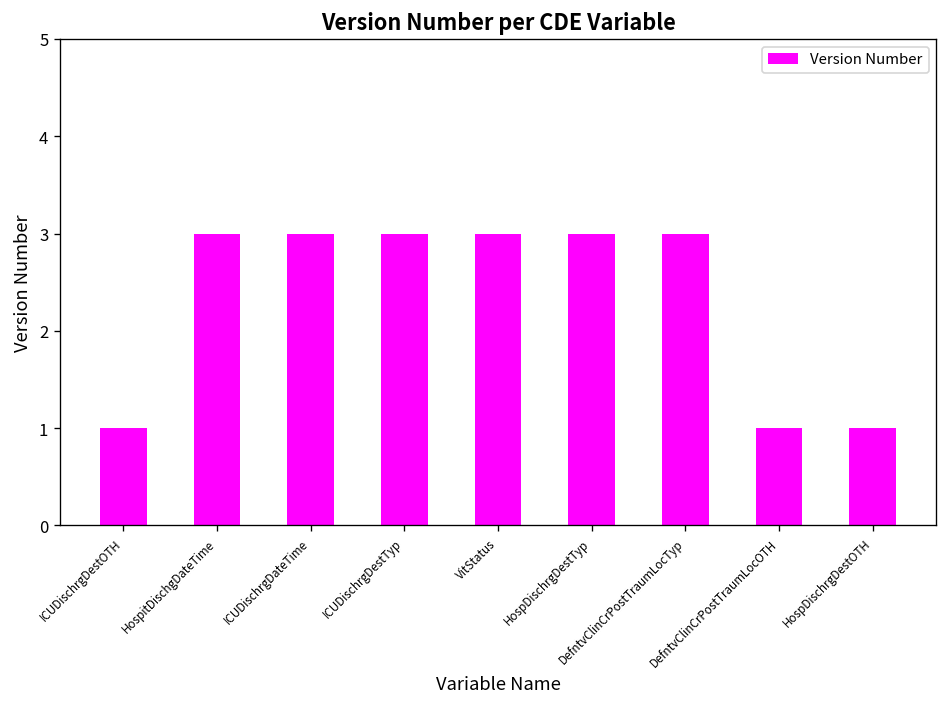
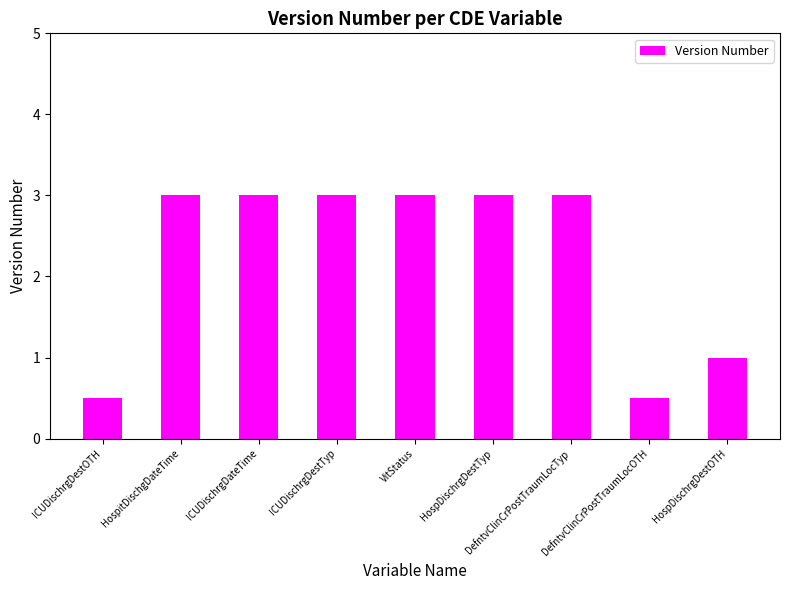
  {
-   "ICUDischrgDestOTH": 1.0,
+   "ICUDischrgDestOTH": 0.5,
    "HospitDischgDateTime": 3.0,
    "ICUDischrgDateTime": 3.0,
    "ICUDischrgDestTyp": 3.0,
    "VitStatus": 3.0,
    "HospDischrgDestTyp": 3.0,
    "DefntvClinCrPostTraumLocTyp": 3.0,
-   "DefntvClinCrPostTraumLocOTH": 1.0,
+   "DefntvClinCrPostTraumLocOTH": 0.5,
    "HospDischrgDestOTH": 1.0
  }
